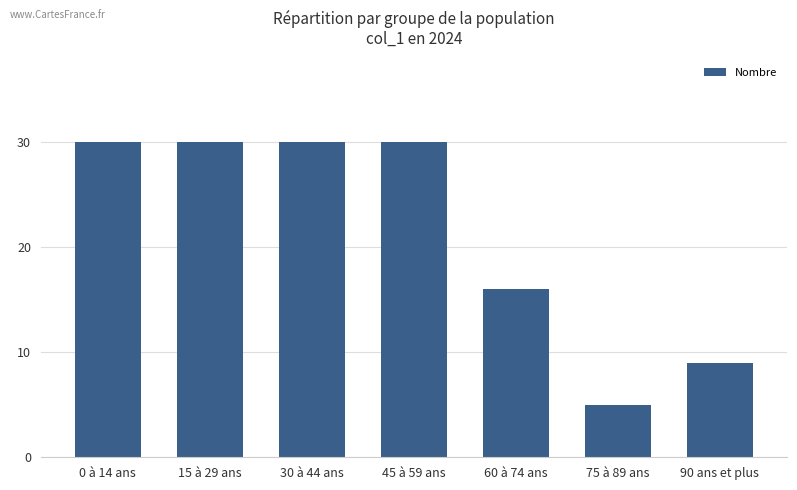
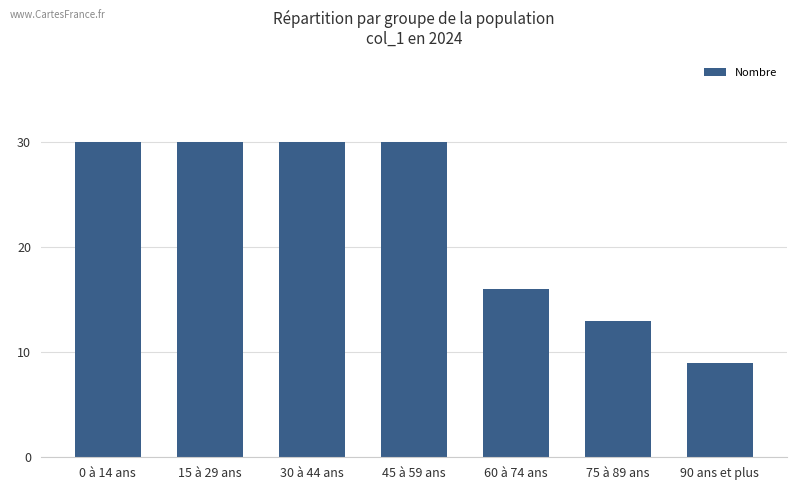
  {
    "0 à 14 ans": 30,
    "15 à 29 ans": 30,
    "30 à 44 ans": 30,
    "45 à 59 ans": 30,
    "60 à 74 ans": 16,
-   "75 à 89 ans": 5,
+   "75 à 89 ans": 13,
    "90 ans et plus": 9
  }
